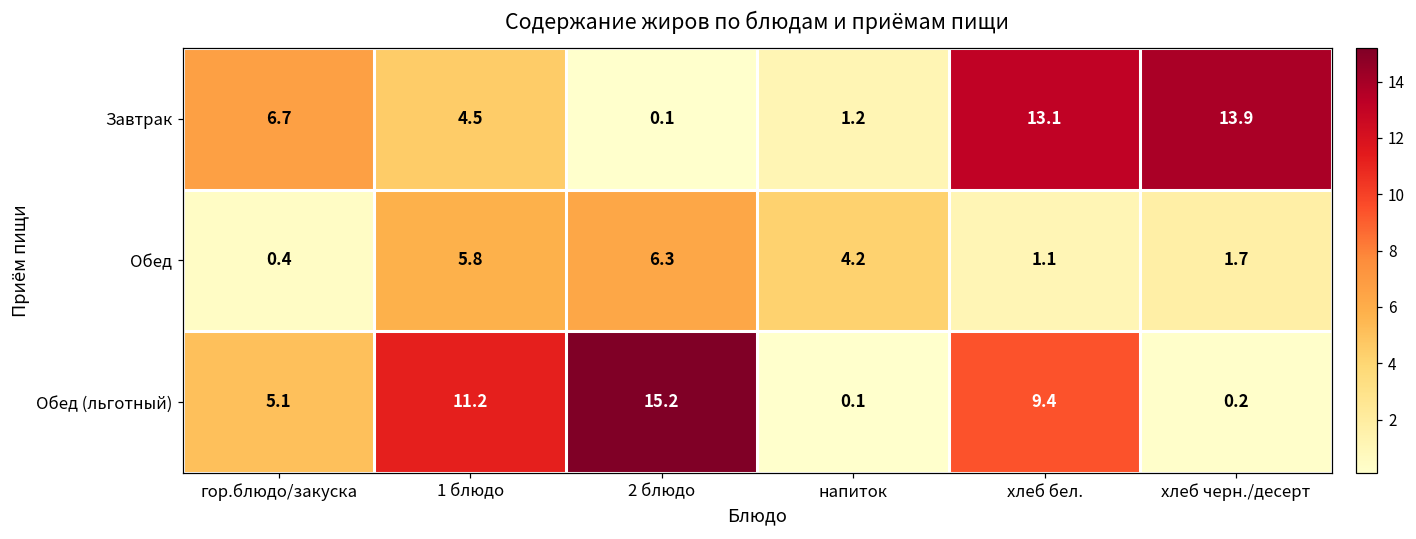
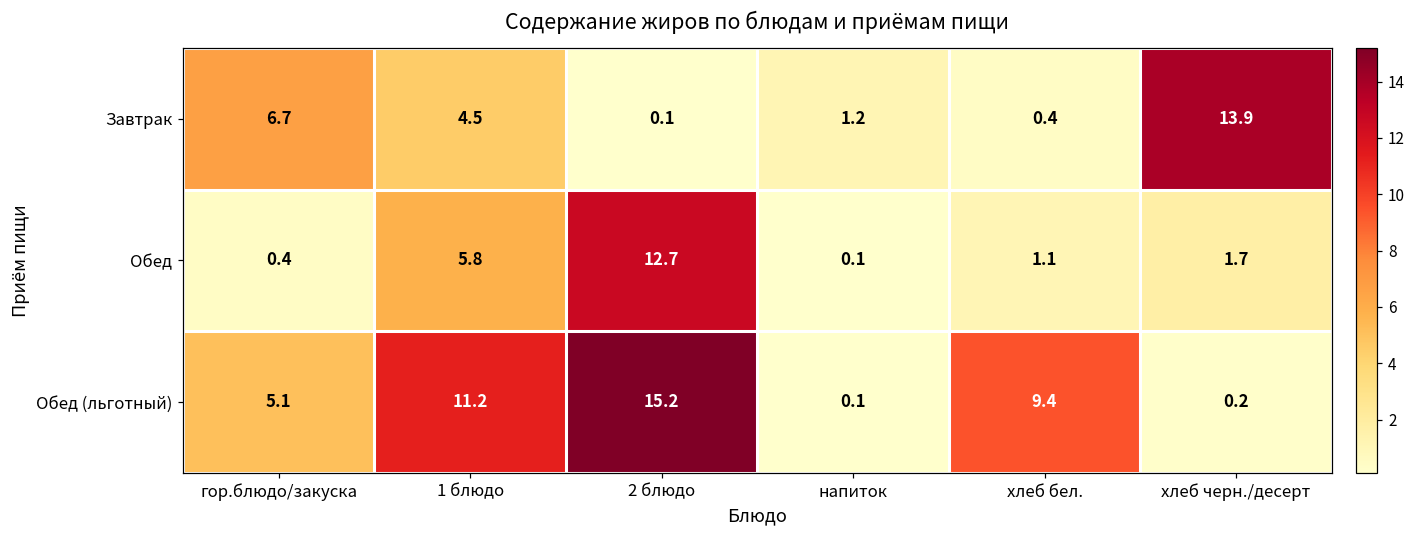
  {
    "Завтрак": {
      "гор.блюдо/закуска": 6.7,
      "1 блюдо": 4.5,
      "2 блюдо": 0.1,
      "напиток": 1.2,
-     "хлеб бел.": 13.1,
+     "хлеб бел.": 0.4,
      "хлеб черн./десерт": 13.9
    },
    "Обед": {
      "гор.блюдо/закуска": 0.4,
      "1 блюдо": 5.8,
-     "2 блюдо": 6.3,
-     "напиток": 4.2,
+     "2 блюдо": 12.7,
+     "напиток": 0.1,
      "хлеб бел.": 1.1,
      "хлеб черн./десерт": 1.7
    },
    "Обед (льготный)": {
      "гор.блюдо/закуска": 5.1,
      "1 блюдо": 11.2,
      "2 блюдо": 15.2,
      "напиток": 0.1,
      "хлеб бел.": 9.4,
      "хлеб черн./десерт": 0.2
    }
  }
